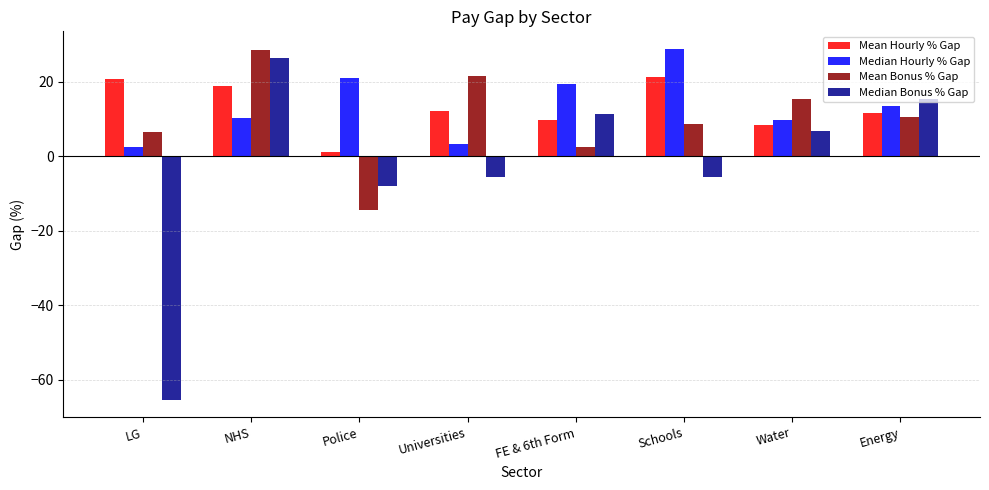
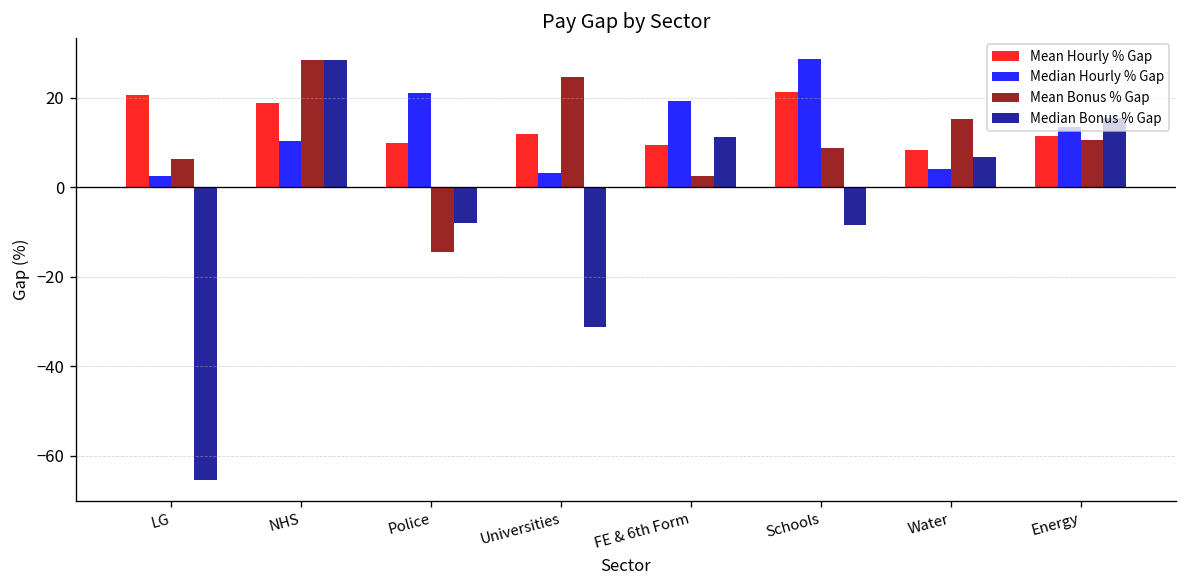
  {
    "Mean Hourly % Gap": {
      "LG": 21,
      "NHS": 19,
-     "Police": 1,
+     "Police": 10,
      "Universities": 12,
      "FE & 6th Form": 10,
      "Schools": 21,
      "Water": 8,
      "Energy": 11
    },
    "Median Hourly % Gap": {
      "LG": 2,
      "NHS": 10,
      "Police": 21,
      "Universities": 3,
      "FE & 6th Form": 19,
      "Schools": 29,
-     "Water": 10,
+     "Water": 4,
      "Energy": 13
    },
    "Mean Bonus % Gap": {
      "LG": 6,
      "NHS": 29,
      "Police": -14,
-     "Universities": 21,
+     "Universities": 25,
      "FE & 6th Form": 3,
      "Schools": 9,
      "Water": 15,
      "Energy": 11
    },
    "Median Bonus % Gap": {
      "LG": -65,
-     "NHS": 26,
+     "NHS": 28,
      "Police": -8,
-     "Universities": -5,
+     "Universities": -31,
      "FE & 6th Form": 11,
-     "Schools": -6,
+     "Schools": -8,
      "Water": 7
    }
  }
